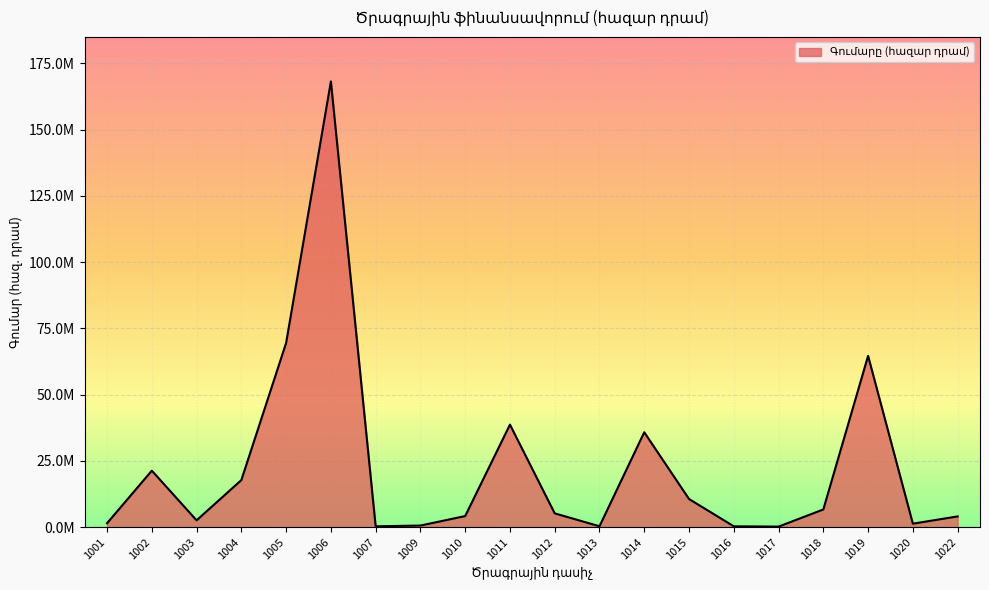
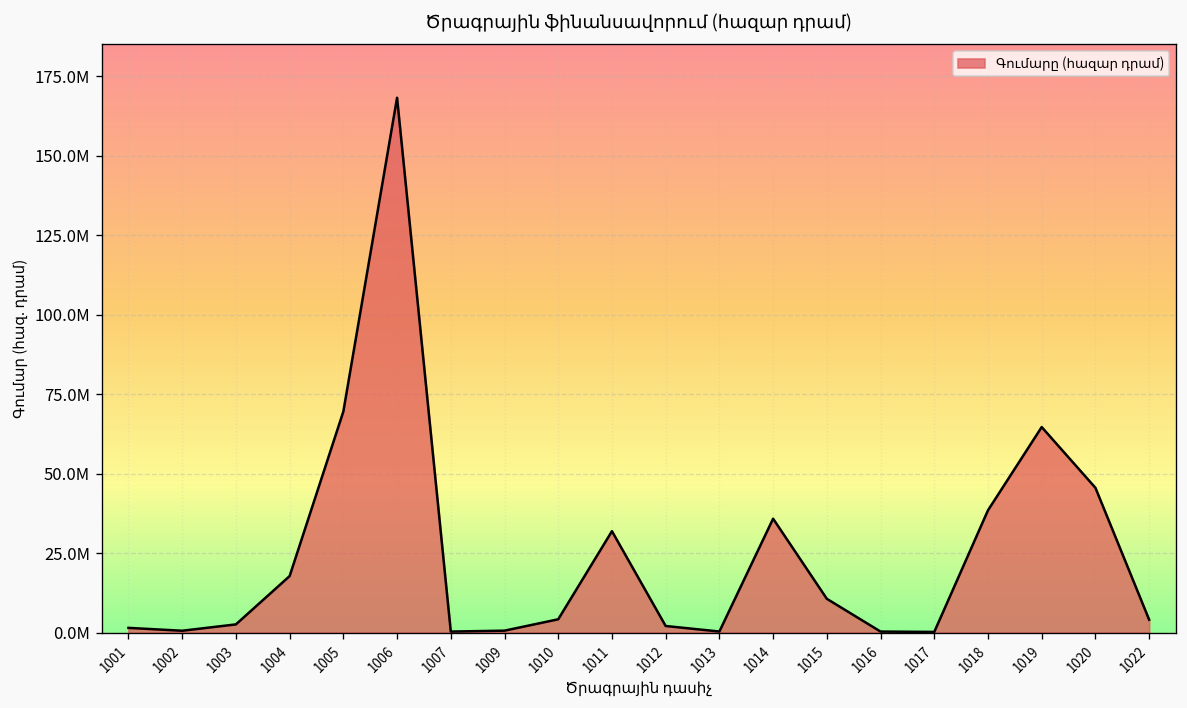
  {
    "1001": 1000000,
-   "1002": 21000000,
+   "1002": 1000000,
    "1003": 3000000,
    "1004": 18000000,
    "1005": 70000000,
    "1006": 168000000,
    "1007": 0,
    "1009": 1000000,
    "1010": 4000000,
-   "1011": 39000000,
-   "1012": 5000000,
+   "1011": 32000000,
+   "1012": 2000000,
    "1013": 0,
    "1014": 36000000,
    "1015": 11000000,
    "1016": 0,
    "1017": 0,
-   "1018": 7000000,
+   "1018": 38000000,
    "1019": 65000000,
-   "1020": 1000000,
+   "1020": 46000000,
    "1022": 4000000
  }
